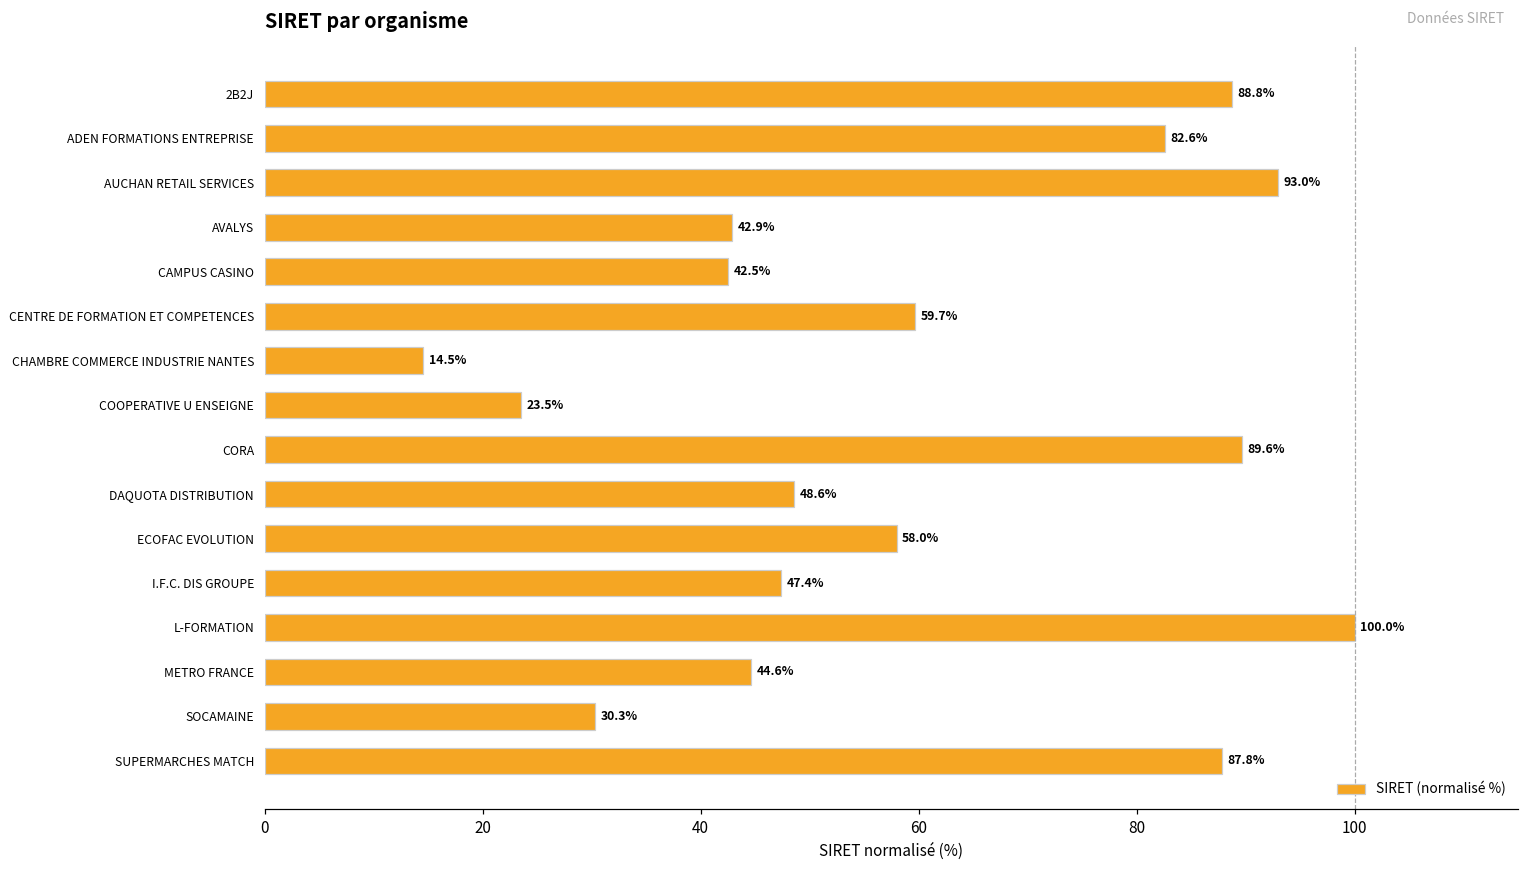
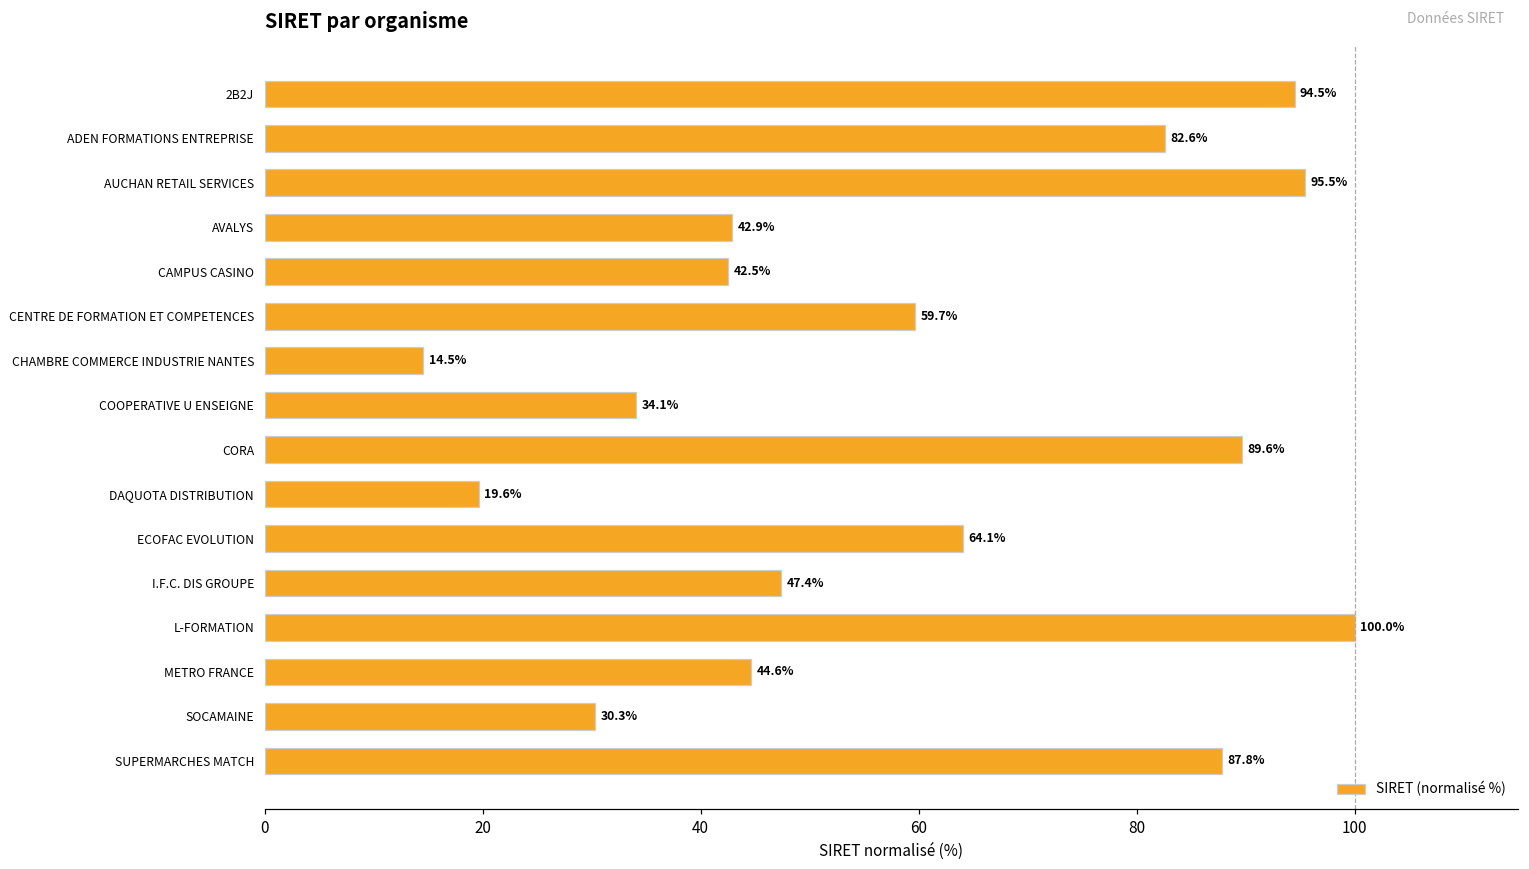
  {
-   "2B2J": "88.8%",
+   "2B2J": "94.5%",
    "ADEN FORMATIONS ENTREPRISE": "82.6%",
-   "AUCHAN RETAIL SERVICES": "93.0%",
+   "AUCHAN RETAIL SERVICES": "95.5%",
    "AVALYS": "42.9%",
    "CAMPUS CASINO": "42.5%",
    "CENTRE DE FORMATION ET COMPETENCES": "59.7%",
    "CHAMBRE COMMERCE INDUSTRIE NANTES": "14.5%",
-   "COOPERATIVE U ENSEIGNE": "23.5%",
+   "COOPERATIVE U ENSEIGNE": "34.1%",
    "CORA": "89.6%",
-   "DAQUOTA DISTRIBUTION": "48.6%",
-   "ECOFAC EVOLUTION": "58.0%",
+   "DAQUOTA DISTRIBUTION": "19.6%",
+   "ECOFAC EVOLUTION": "64.1%",
    "I.F.C. DIS GROUPE": "47.4%",
    "L-FORMATION": "100.0%",
    "METRO FRANCE": "44.6%",
    "SOCAMAINE": "30.3%",
    "SUPERMARCHES MATCH": "87.8%"
  }
